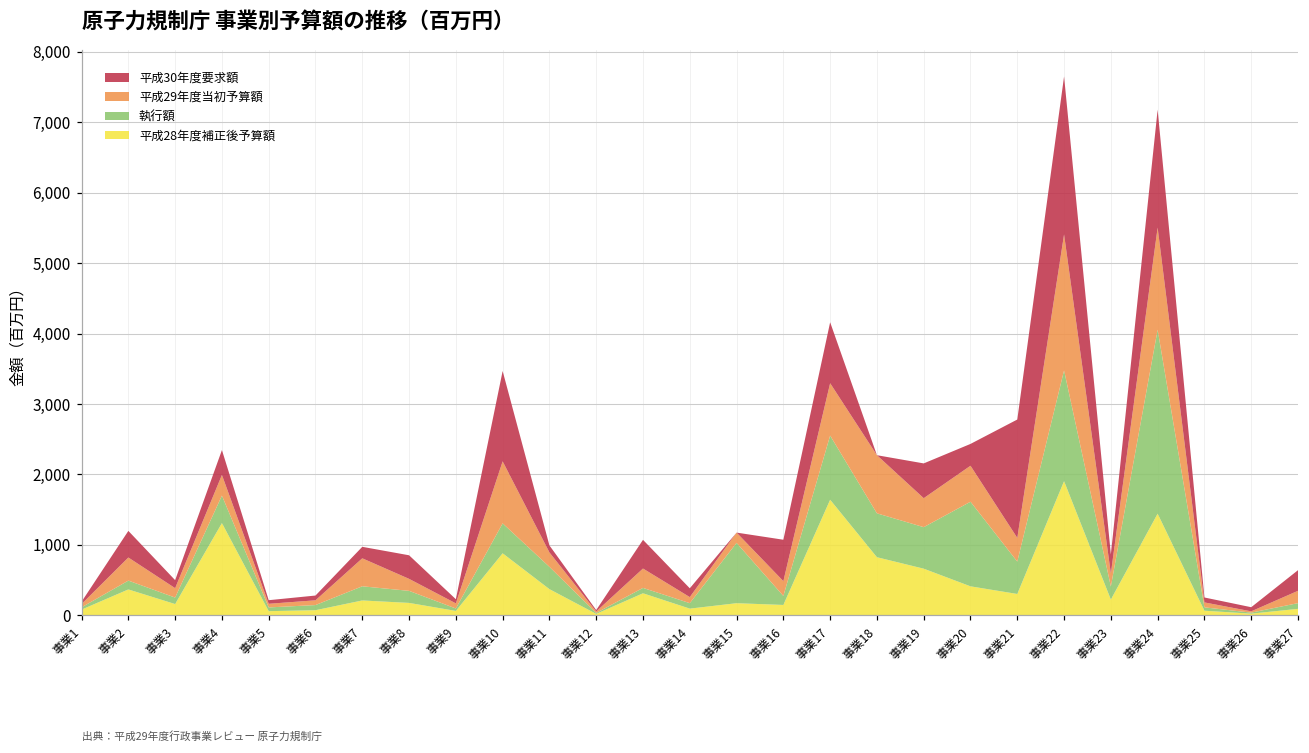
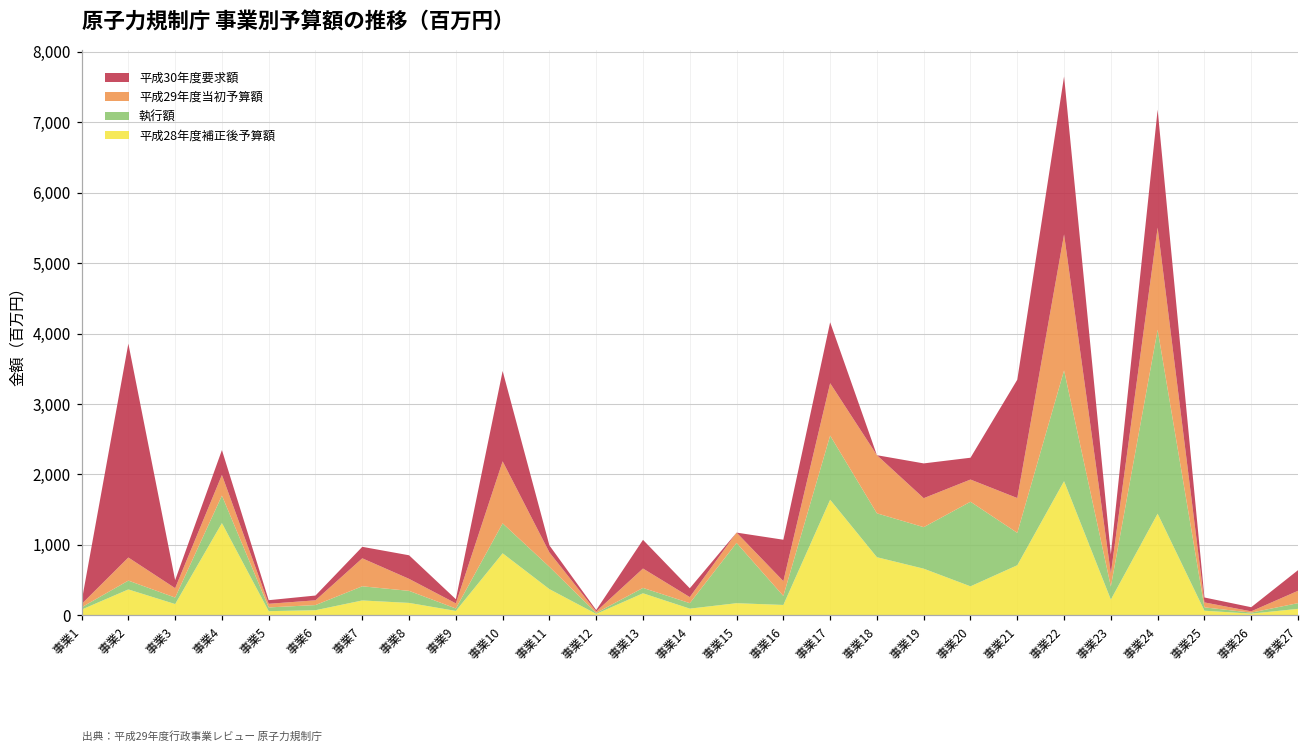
  {
    "平成28年度補正後予算額": {
      "事業2": "400",
      "事業3": "200",
      "事業4": "1,300",
      "事業5": "100",
      "事業6": "100",
      "事業7": "200",
      "事業8": "200",
      "事業10": "900",
      "事業11": "400",
      "事業13": "300",
      "事業14": "100",
      "事業15": "200",
      "事業16": "100",
      "事業17": "1,600",
      "事業18": "800",
      "事業19": "700",
      "事業20": "400",
-     "事業21": "300",
+     "事業21": "700",
      "事業22": "1,900",
      "事業23": "200",
      "事業24": "1,400",
      "事業25": "100",
      "事業27": "100"
    },
    "執行額": {
      "事業2": "100",
      "事業3": "100",
      "事業4": "400",
      "事業5": "100",
      "事業6": "100",
      "事業7": "200",
      "事業8": "200",
      "事業10": "400",
      "事業11": "300",
      "事業13": "100",
      "事業14": "100",
      "事業15": "900",
      "事業16": "100",
      "事業17": "900",
      "事業18": "600",
      "事業19": "600",
      "事業20": "1,200",
      "事業21": "500",
      "事業22": "1,600",
      "事業23": "200",
      "事業24": "2,600",
      "事業25": "0",
      "事業27": "100"
    },
    "平成29年度当初予算額": {
      "事業2": "300",
      "事業3": "100",
      "事業4": "300",
      "事業5": "100",
      "事業6": "100",
      "事業7": "400",
      "事業8": "200",
      "事業9": "100",
      "事業10": "900",
      "事業11": "200",
      "事業13": "300",
      "事業14": "100",
      "事業16": "200",
      "事業17": "700",
      "事業19": "400",
-     "事業20": "500",
-     "事業21": "300",
+     "事業20": "300",
+     "事業21": "500",
      "事業22": "1,900",
      "事業23": "200",
      "事業24": "1,500",
      "事業25": "100",
      "事業27": "200"
    },
    "平成30年度要求額": {
-     "事業2": "400",
+     "事業2": "3,000",
      "事業3": "100",
      "事業4": "400",
      "事業5": "100",
      "事業6": "100",
      "事業7": "200",
      "事業8": "300",
      "事業9": "100",
      "事業10": "1,300",
      "事業11": "100",
      "事業13": "400",
      "事業14": "100",
      "事業16": "600",
      "事業17": "900",
      "事業19": "500",
      "事業20": "300",
      "事業21": "1,700",
      "事業22": "2,200",
      "事業23": "300",
      "事業24": "1,700",
      "事業25": "100",
      "事業26": "100",
      "事業27": "300"
    }
  }
